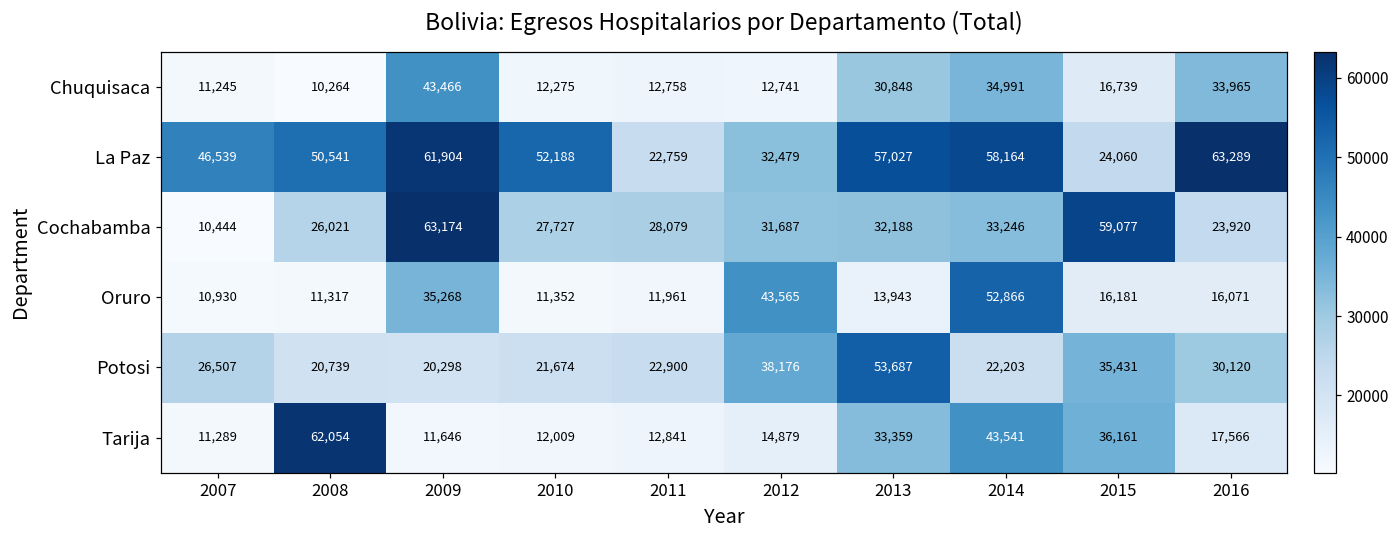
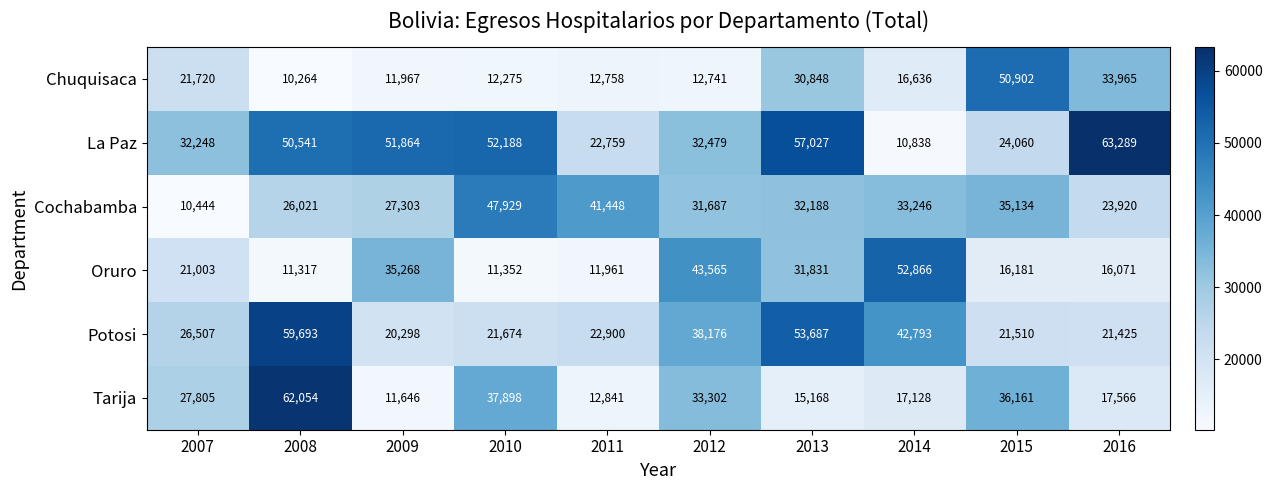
  {
    "Chuquisaca": {
-     "2007": "11,245",
+     "2007": "21,720",
      "2008": "10,264",
-     "2009": "43,466",
+     "2009": "11,967",
      "2010": "12,275",
      "2011": "12,758",
      "2012": "12,741",
      "2013": "30,848",
-     "2014": "34,991",
-     "2015": "16,739",
+     "2014": "16,636",
+     "2015": "50,902",
      "2016": "33,965"
    },
    "La Paz": {
-     "2007": "46,539",
+     "2007": "32,248",
      "2008": "50,541",
-     "2009": "61,904",
+     "2009": "51,864",
      "2010": "52,188",
      "2011": "22,759",
      "2012": "32,479",
      "2013": "57,027",
-     "2014": "58,164",
+     "2014": "10,838",
      "2015": "24,060",
      "2016": "63,289"
    },
    "Cochabamba": {
      "2007": "10,444",
      "2008": "26,021",
-     "2009": "63,174",
-     "2010": "27,727",
-     "2011": "28,079",
+     "2009": "27,303",
+     "2010": "47,929",
+     "2011": "41,448",
      "2012": "31,687",
      "2013": "32,188",
      "2014": "33,246",
-     "2015": "59,077",
+     "2015": "35,134",
      "2016": "23,920"
    },
    "Oruro": {
-     "2007": "10,930",
+     "2007": "21,003",
      "2008": "11,317",
      "2009": "35,268",
      "2010": "11,352",
      "2011": "11,961",
      "2012": "43,565",
-     "2013": "13,943",
+     "2013": "31,831",
      "2014": "52,866",
      "2015": "16,181",
      "2016": "16,071"
    },
    "Potosi": {
      "2007": "26,507",
-     "2008": "20,739",
+     "2008": "59,693",
      "2009": "20,298",
      "2010": "21,674",
      "2011": "22,900",
      "2012": "38,176",
      "2013": "53,687",
-     "2014": "22,203",
-     "2015": "35,431",
-     "2016": "30,120"
+     "2014": "42,793",
+     "2015": "21,510",
+     "2016": "21,425"
    },
    "Tarija": {
-     "2007": "11,289",
+     "2007": "27,805",
      "2008": "62,054",
      "2009": "11,646",
-     "2010": "12,009",
+     "2010": "37,898",
      "2011": "12,841",
-     "2012": "14,879",
-     "2013": "33,359",
-     "2014": "43,541",
+     "2012": "33,302",
+     "2013": "15,168",
+     "2014": "17,128",
      "2015": "36,161",
      "2016": "17,566"
    }
  }
